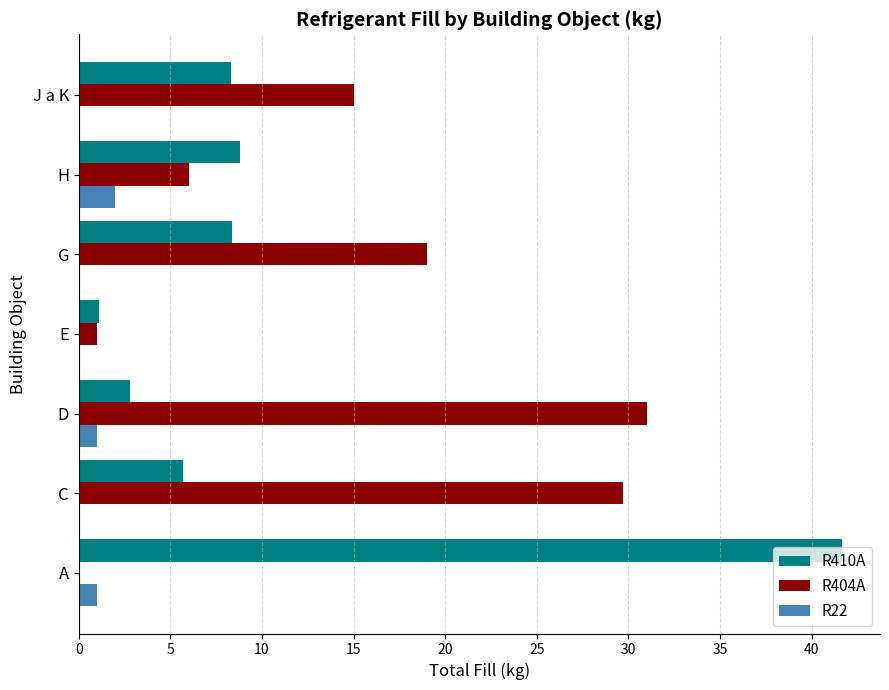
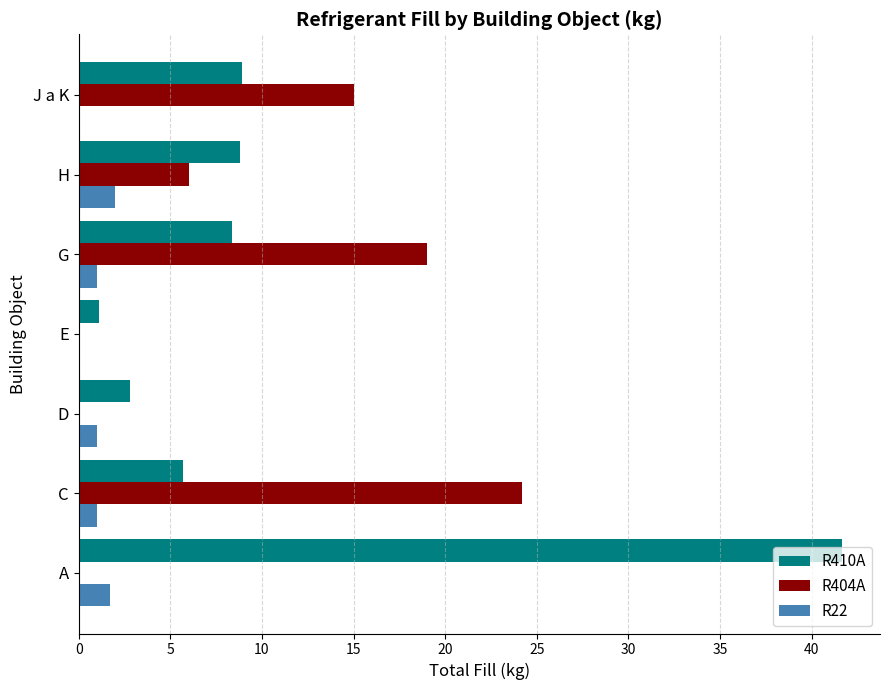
  {
    "R410A": {
-     "J a K": 8.3,
+     "J a K": 8.9,
      "H": 8.8,
      "G": 8.4,
      "E": 1.1,
      "D": 2.8,
      "C": 5.7
    },
    "R404A": {
      "J a K": 15.0,
      "H": 6.0,
      "G": 19.0,
-     "E": 1,
-     "D": 31,
-     "C": 29.7,
+     "E": 0,
+     "D": 0,
+     "C": 24.2,
      "A": 0.0
    },
    "R22": {
      "J a K": 0.0,
      "H": 2.0,
-     "G": 0,
+     "G": 1,
      "E": 0.0,
      "D": 1.0,
-     "C": 0,
-     "A": 1.0
+     "C": 1,
+     "A": 1.7
    }
  }
